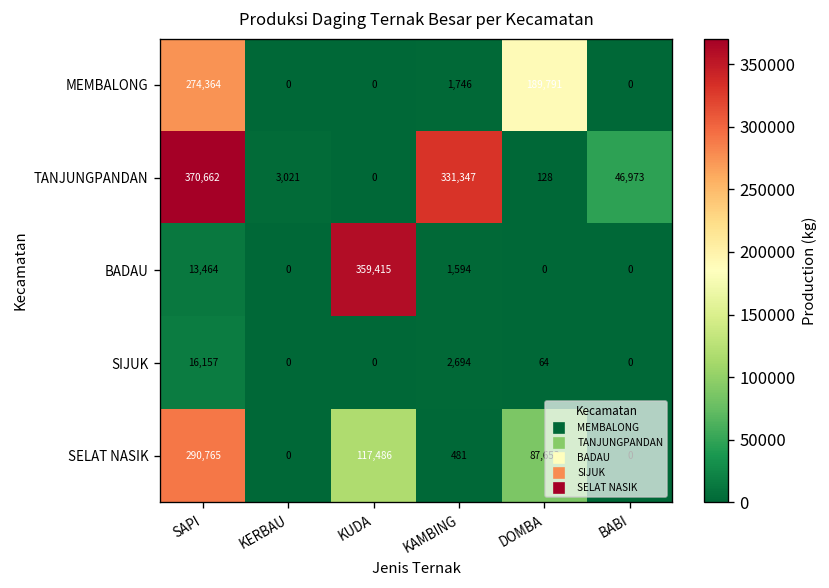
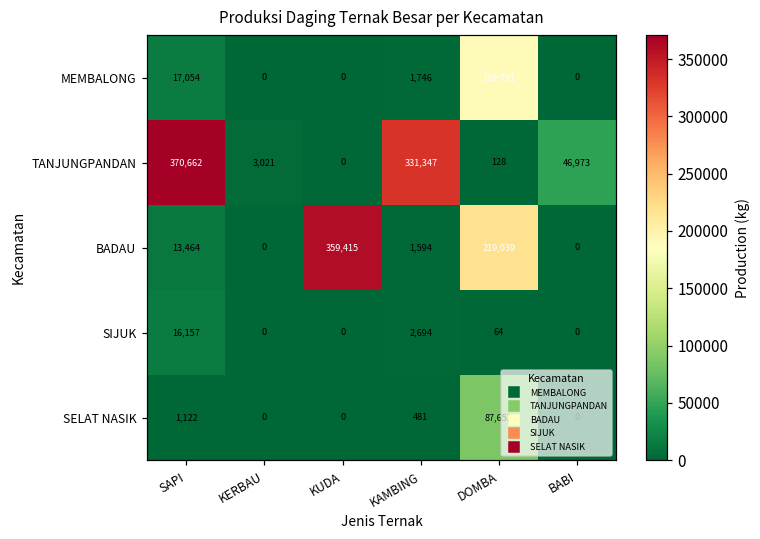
  {
    "MEMBALONG": {
-     "SAPI": "274,364",
+     "SAPI": "17,054",
      "KERBAU": "0",
      "KUDA": "0",
      "KAMBING": "1,746",
      "DOMBA": "189,791",
      "BABI": "0"
    },
    "TANJUNGPANDAN": {
      "SAPI": "370,662",
      "KERBAU": "3,021",
      "KUDA": "0",
      "KAMBING": "331,347",
      "DOMBA": "128",
      "BABI": "46,973"
    },
    "BADAU": {
      "SAPI": "13,464",
      "KERBAU": "0",
      "KUDA": "359,415",
      "KAMBING": "1,594",
-     "DOMBA": "0",
+     "DOMBA": "219,039",
      "BABI": "0"
    },
    "SIJUK": {
      "SAPI": "16,157",
      "KERBAU": "0",
      "KUDA": "0",
      "KAMBING": "2,694",
      "DOMBA": "64",
      "BABI": "0"
    },
    "SELAT NASIK": {
-     "SAPI": "290,765",
+     "SAPI": "1,122",
      "KERBAU": "0",
-     "KUDA": "117,486",
+     "KUDA": "0",
      "KAMBING": "481"
    }
  }
